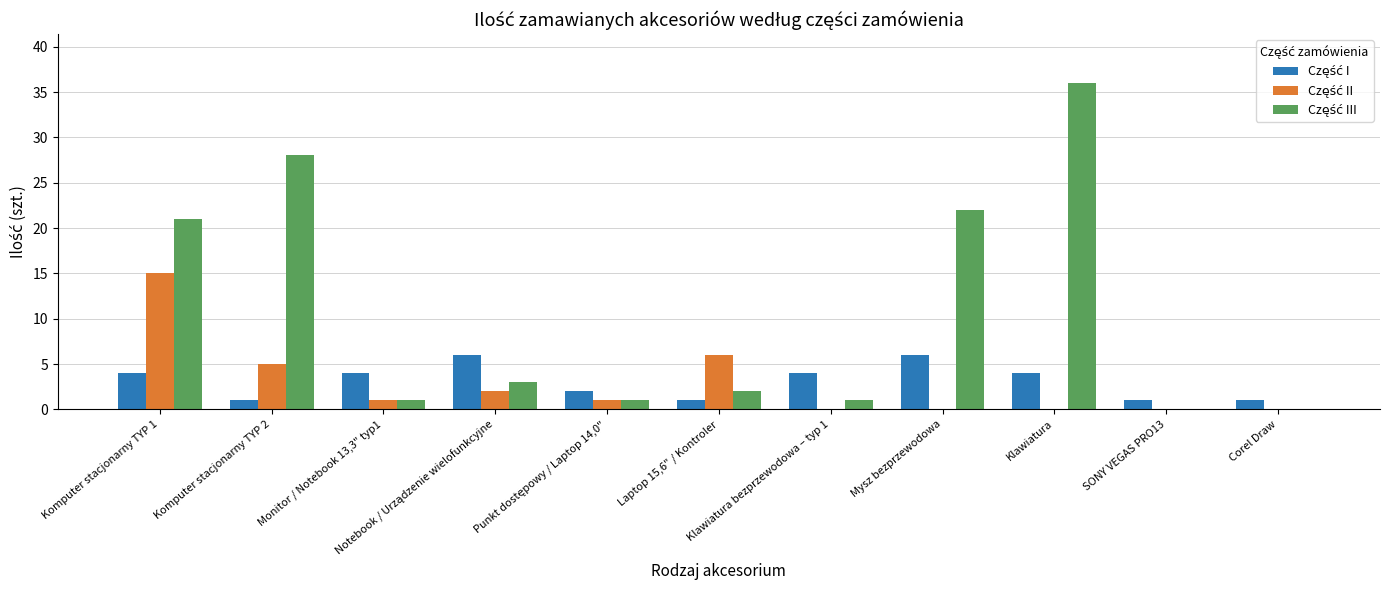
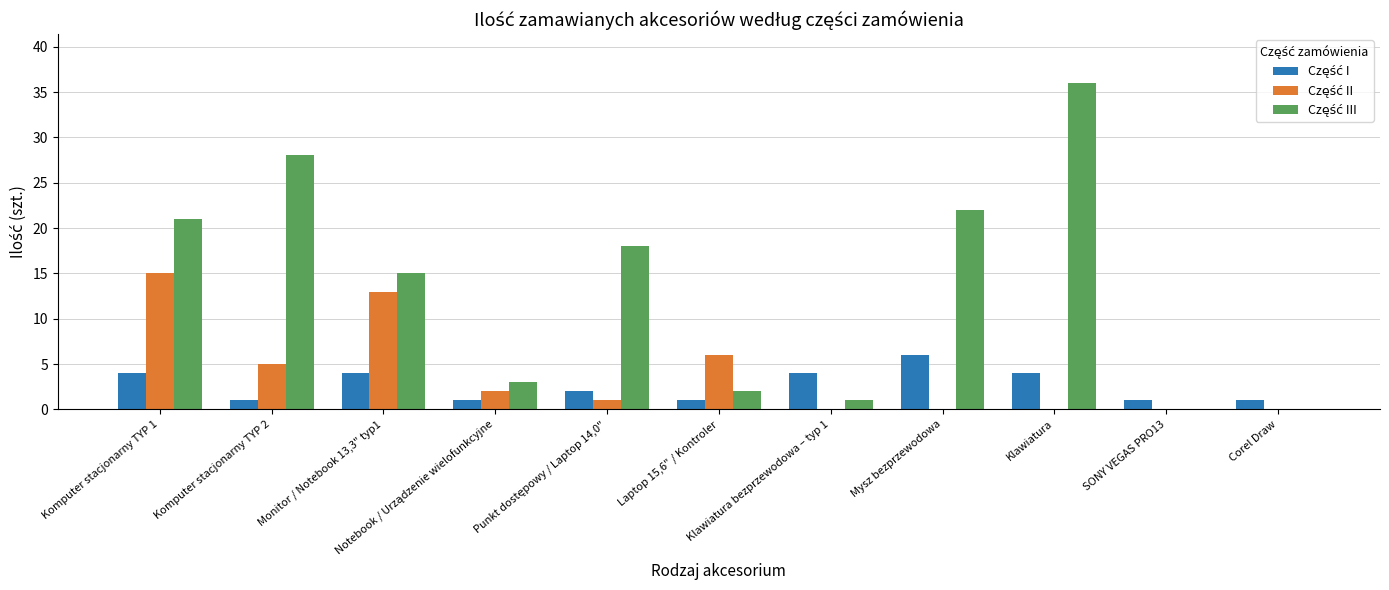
  {
    "Część I": {
      "Komputer stacjonarny TYP 1": 4,
      "Komputer stacjonarny TYP 2": 1,
      "Monitor / Notebook 13,3\" typ1": 4,
-     "Notebook / Urządzenie wielofunkcyjne": 6,
+     "Notebook / Urządzenie wielofunkcyjne": 1,
      "Punkt dostępowy / Laptop 14,0\"": 2,
      "Laptop 15,6\" / Kontroler": 1,
      "Klawiatura bezprzewodowa – typ 1": 4,
      "Mysz bezprzewodowa": 6,
      "Klawiatura": 4,
      "SONY VEGAS PRO13": 1,
      "Corel Draw": 1
    },
    "Część II": {
      "Komputer stacjonarny TYP 1": 15,
      "Komputer stacjonarny TYP 2": 5,
-     "Monitor / Notebook 13,3\" typ1": 1,
+     "Monitor / Notebook 13,3\" typ1": 13,
      "Notebook / Urządzenie wielofunkcyjne": 2,
      "Punkt dostępowy / Laptop 14,0\"": 1,
      "Laptop 15,6\" / Kontroler": 6,
      "Klawiatura bezprzewodowa – typ 1": 0,
      "Mysz bezprzewodowa": 0,
      "Klawiatura": 0,
      "SONY VEGAS PRO13": 0,
      "Corel Draw": 0
    },
    "Część III": {
      "Komputer stacjonarny TYP 1": 21,
      "Komputer stacjonarny TYP 2": 28,
-     "Monitor / Notebook 13,3\" typ1": 1,
+     "Monitor / Notebook 13,3\" typ1": 15,
      "Notebook / Urządzenie wielofunkcyjne": 3,
-     "Punkt dostępowy / Laptop 14,0\"": 1,
+     "Punkt dostępowy / Laptop 14,0\"": 18,
      "Laptop 15,6\" / Kontroler": 2,
      "Klawiatura bezprzewodowa – typ 1": 1,
      "Mysz bezprzewodowa": 22,
      "Klawiatura": 36,
      "SONY VEGAS PRO13": 0,
      "Corel Draw": 0
    }
  }
